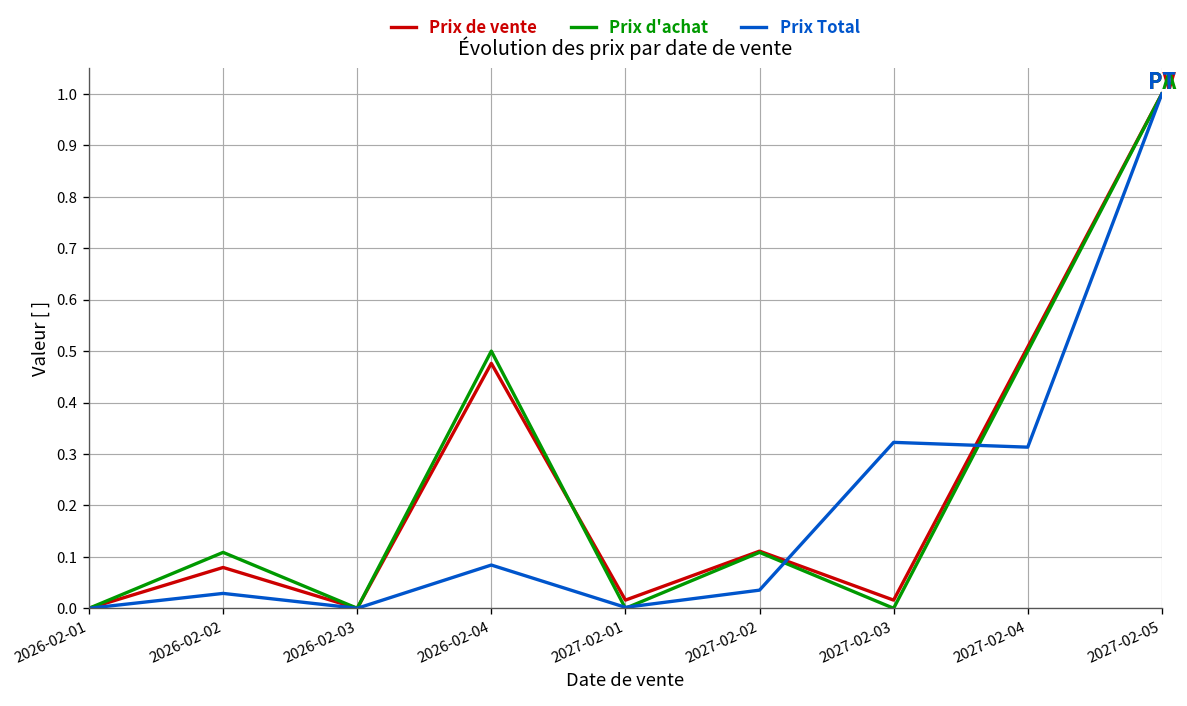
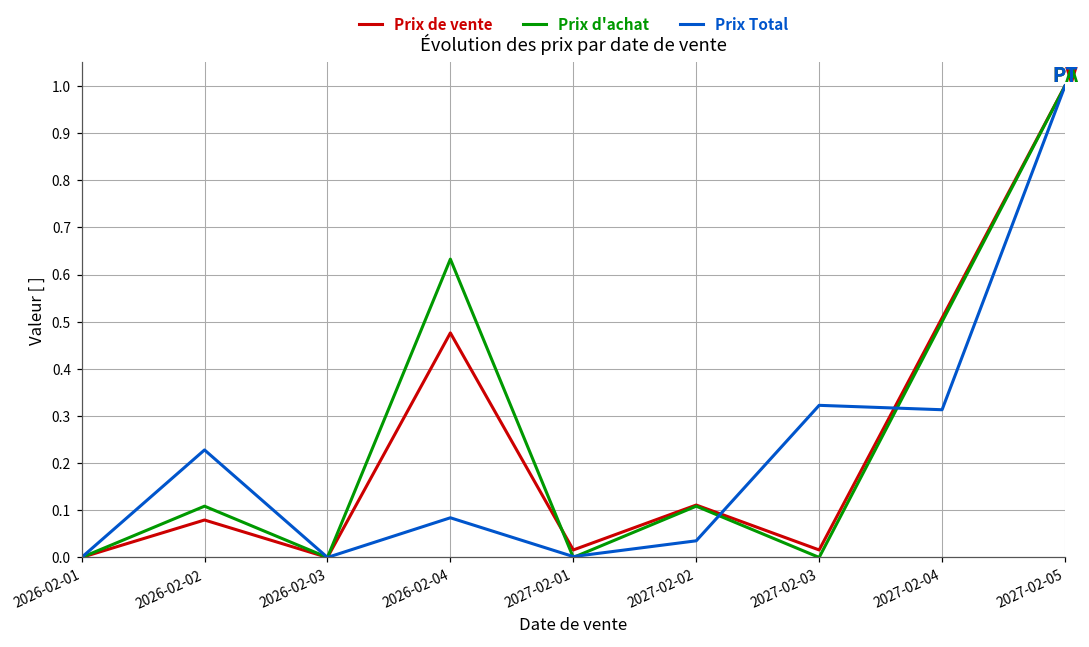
  {
    "Prix de vente": {
      "2026-02-02": 0.08,
      "2026-02-04": 0.48,
      "2027-02-01": 0.02,
      "2027-02-03": 0.02,
      "2027-02-04": 0.51
    },
    "Prix d'achat": {
      "2026-02-02": 0.11,
-     "2026-02-04": 0.50,
+     "2026-02-04": 0.63,
      "2027-02-03": 0.00,
      "2027-02-04": 0.50
    },
    "Prix Total": {
-     "2026-02-02": 0.03,
+     "2026-02-02": 0.23,
      "2026-02-04": 0.08,
      "2027-02-02": 0.04,
      "2027-02-03": 0.32,
      "2027-02-04": 0.31
    }
  }
